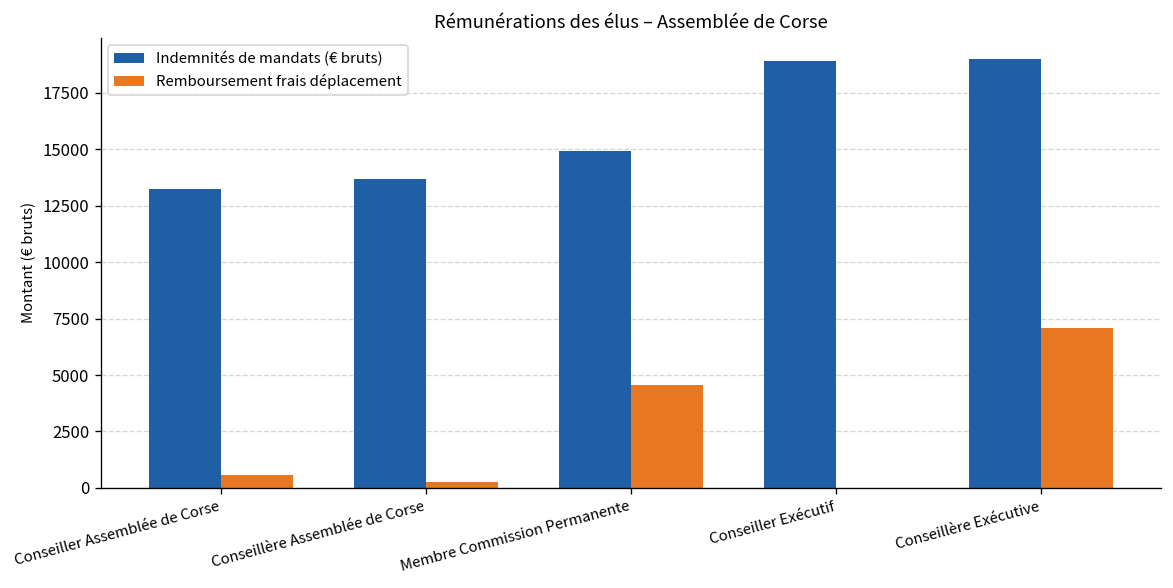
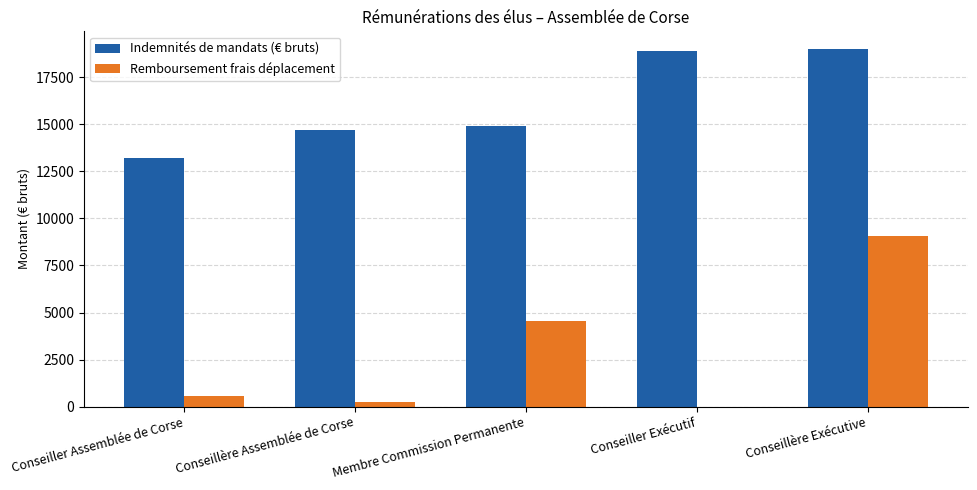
  {
    "Indemnités de mandats (€ bruts)": {
      "Conseiller Assemblée de Corse": 13200,
-     "Conseillère Assemblée de Corse": 13700,
+     "Conseillère Assemblée de Corse": 14700,
      "Membre Commission Permanente": 14900,
      "Conseiller Exécutif": 18900,
      "Conseillère Exécutive": 19000
    },
    "Remboursement frais déplacement": {
      "Conseiller Assemblée de Corse": 600,
      "Conseillère Assemblée de Corse": 300,
      "Membre Commission Permanente": 4500,
      "Conseiller Exécutif": 0,
-     "Conseillère Exécutive": 7100
+     "Conseillère Exécutive": 9100
    }
  }
